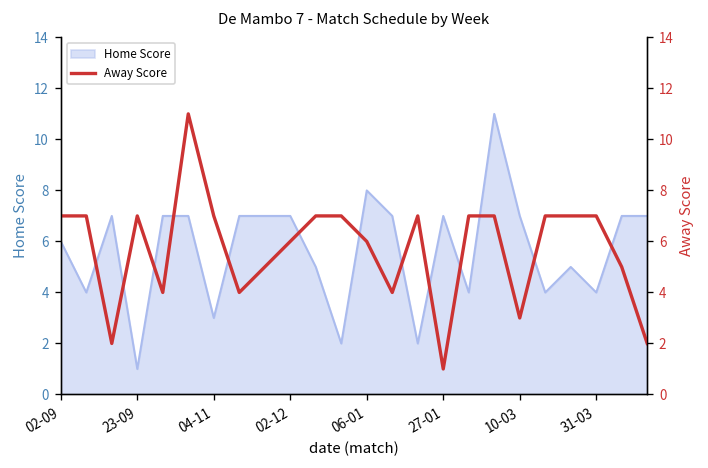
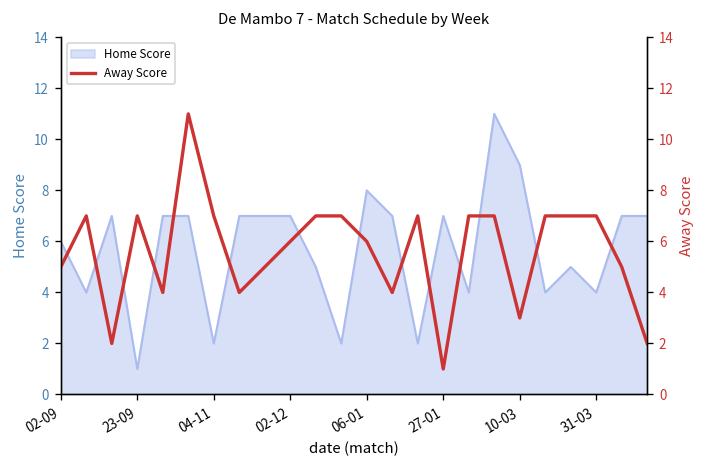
  {
    "Home Score": {
      "02-09": 6,
      "23-09": 1,
-     "04-11": 3,
+     "04-11": 2,
      "02-12": 7,
      "06-01": 8,
      "27-01": 7,
-     "10-03": 7,
+     "10-03": 9,
      "31-03": 4
    },
    "Away Score": {
-     "02-09": 7,
+     "02-09": 5,
      "23-09": 7,
      "04-11": 7,
      "02-12": 6,
      "06-01": 6,
      "27-01": 1,
      "10-03": 3,
      "31-03": 7
    }
  }
